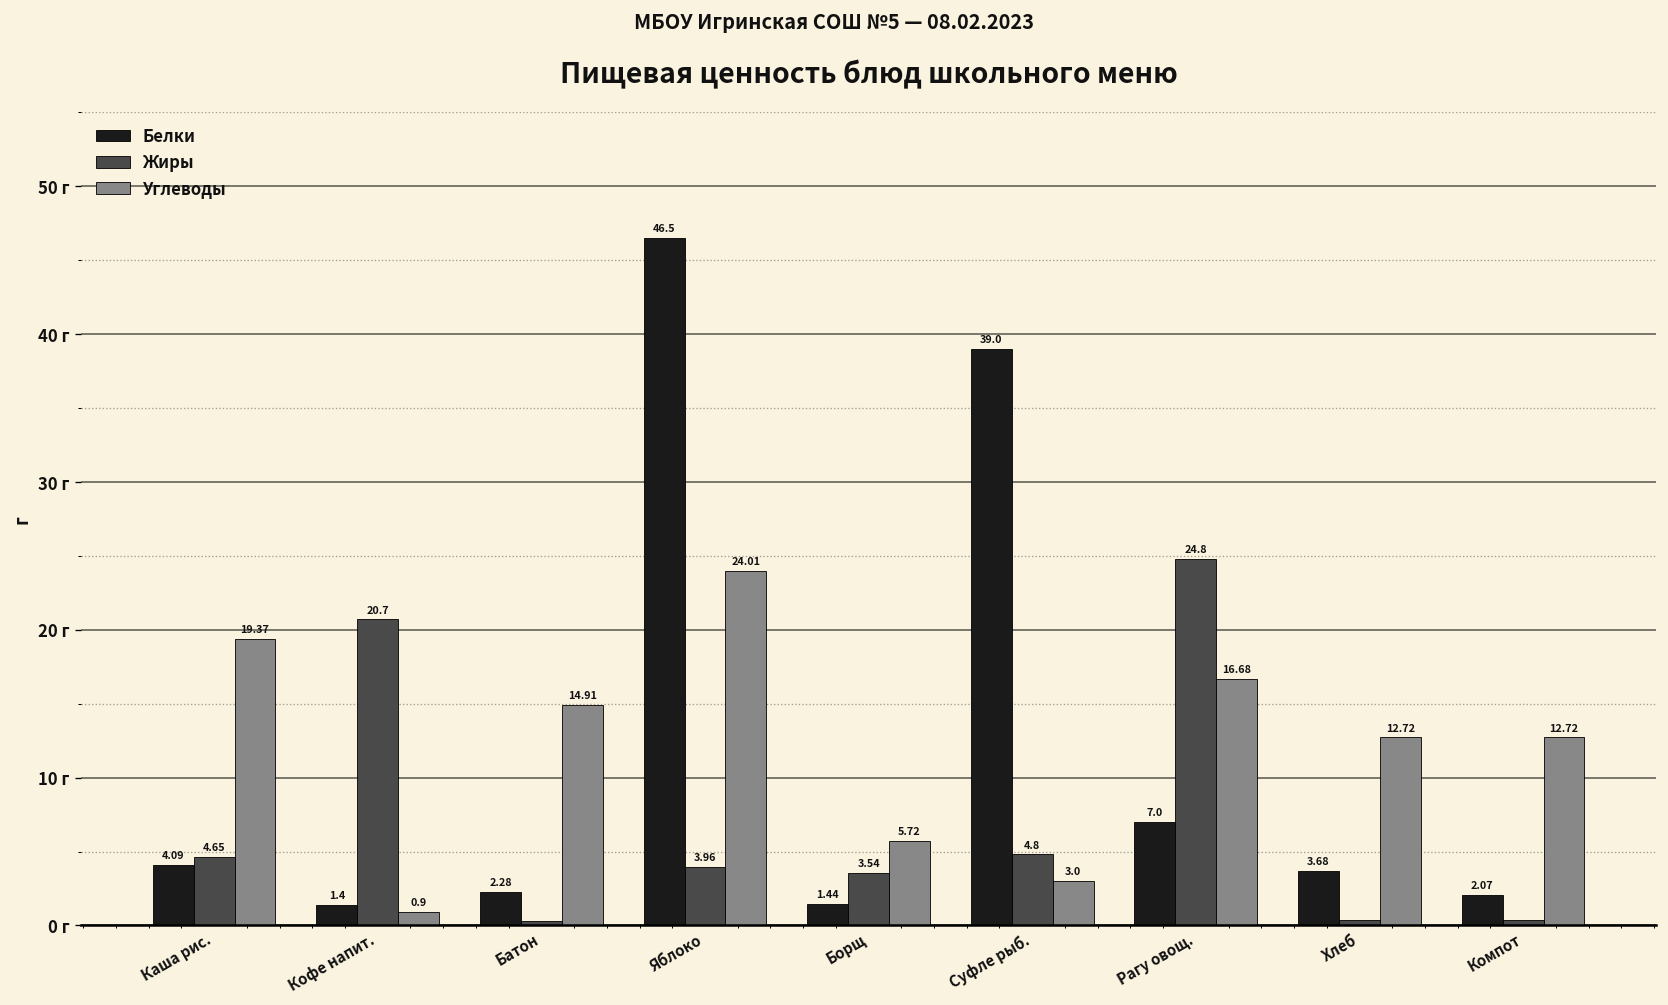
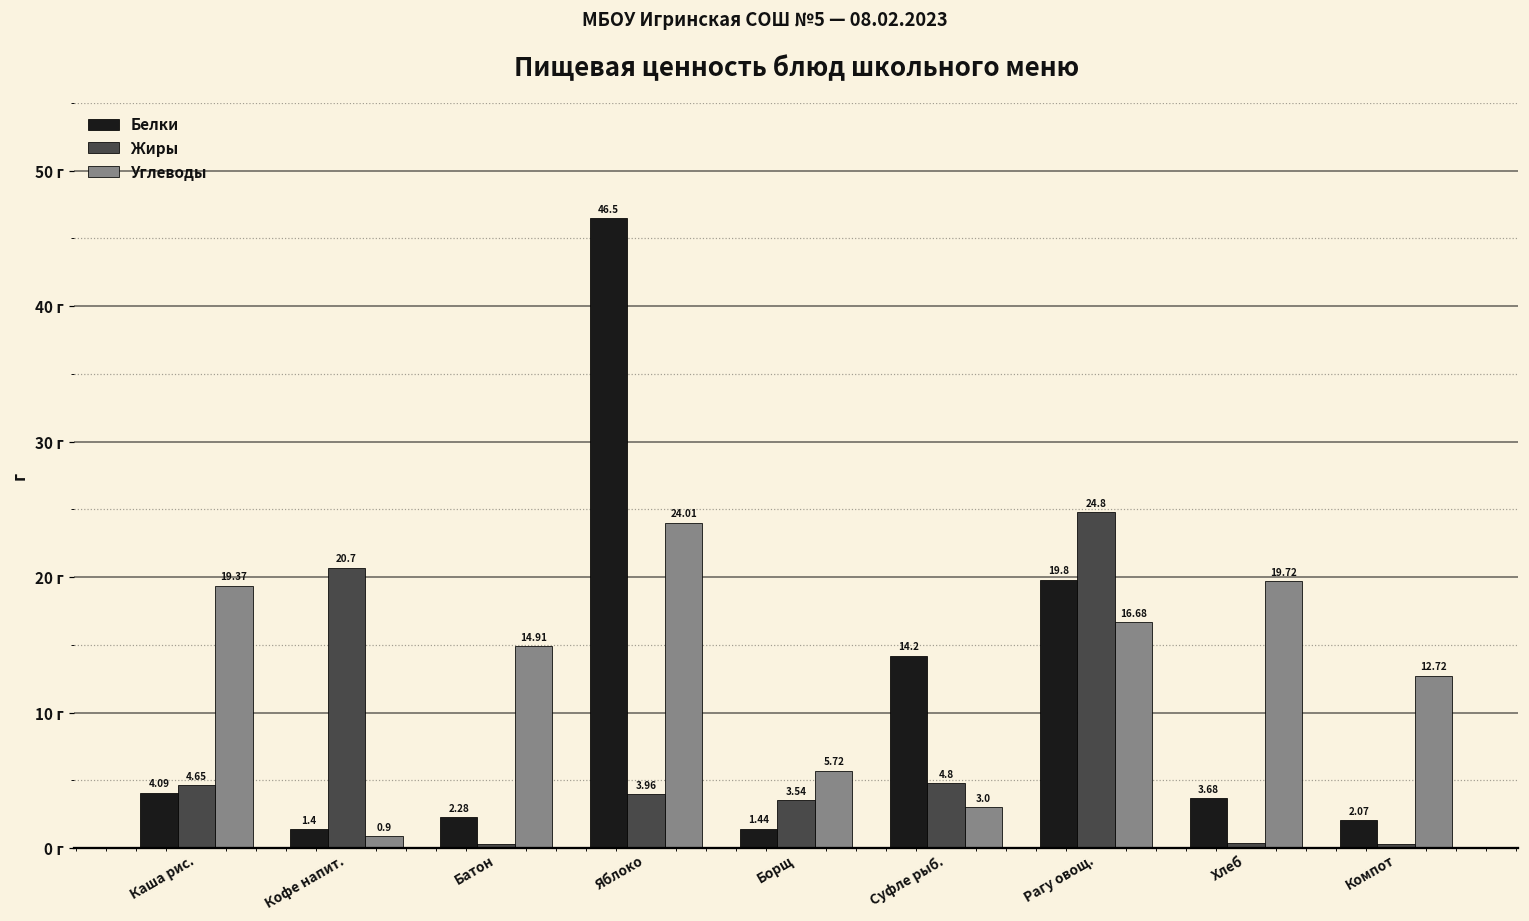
  {
    "Белки": {
      "Каша рис.": 4.09,
      "Кофе напит.": 1.4,
      "Батон": 2.28,
      "Яблоко": 46.5,
      "Борщ": 1.44,
-     "Суфле рыб.": 39.0,
-     "Рагу овощ.": 7.0,
+     "Суфле рыб.": 14.2,
+     "Рагу овощ.": 19.8,
      "Хлеб": 3.68,
      "Компот": 2.07
    },
    "Жиры": {
      "Каша рис.": 4.65,
      "Кофе напит.": 20.7,
      "Яблоко": 3.96,
      "Борщ": 3.54,
      "Суфле рыб.": 4.8,
      "Рагу овощ.": 24.8
    },
    "Углеводы": {
      "Каша рис.": 19.37,
      "Кофе напит.": 0.9,
      "Батон": 14.91,
      "Яблоко": 24.01,
      "Борщ": 5.72,
      "Суфле рыб.": 3.0,
      "Рагу овощ.": 16.68,
-     "Хлеб": 12.72,
+     "Хлеб": 19.72,
      "Компот": 12.72
    }
  }
